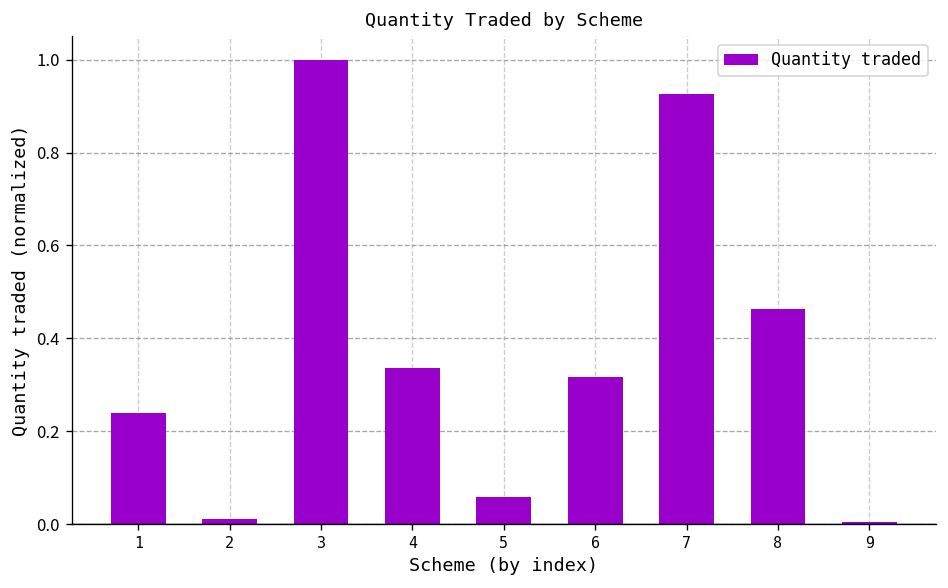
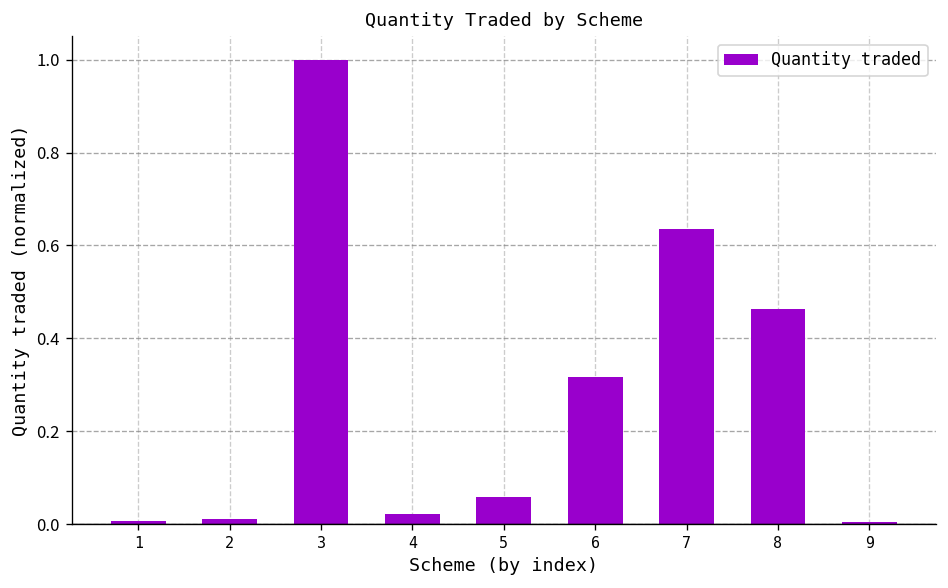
  {
-   "1": 0.24,
+   "1": 0.01,
    "2": 0.01,
    "3": 1.00,
-   "4": 0.34,
+   "4": 0.02,
    "5": 0.06,
    "6": 0.32,
-   "7": 0.93,
+   "7": 0.63,
    "8": 0.46
  }
